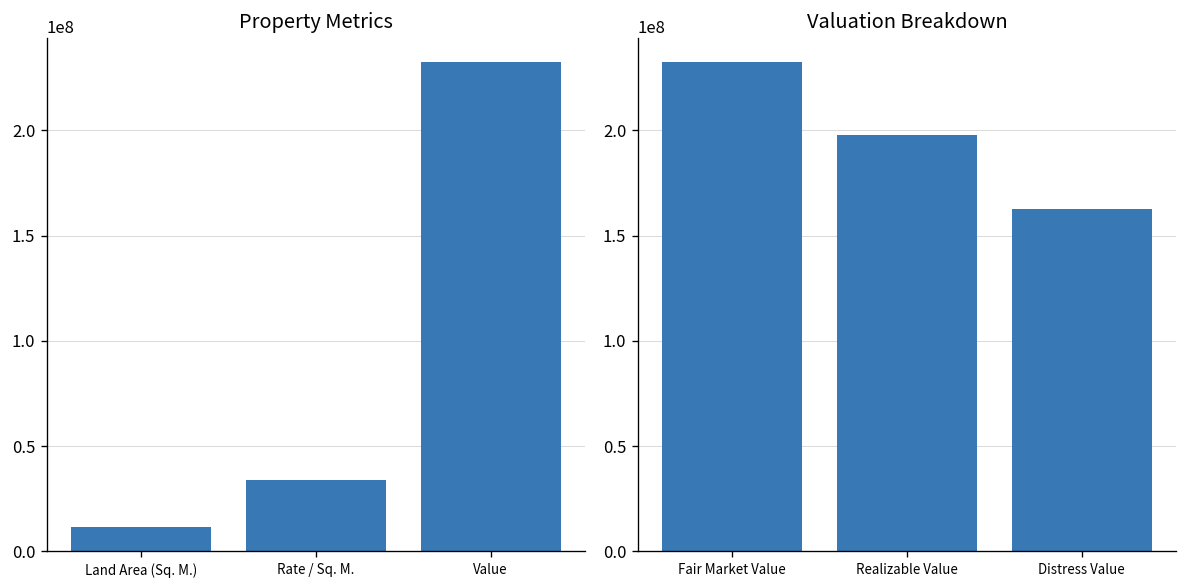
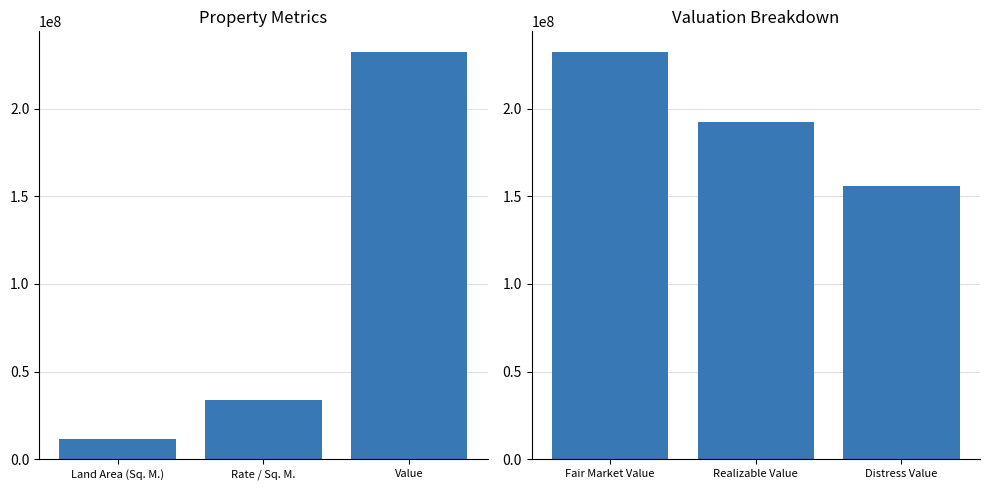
  {
    "Property Metrics": {
      "Land Area (Sq. M.)": 11000000,
      "Rate / Sq. M.": 34000000,
      "Value": 232000000
    },
    "Valuation Breakdown": {
      "Fair Market Value": 232000000,
-     "Realizable Value": 198000000,
-     "Distress Value": 163000000
+     "Realizable Value": 192000000,
+     "Distress Value": 156000000
    }
  }
